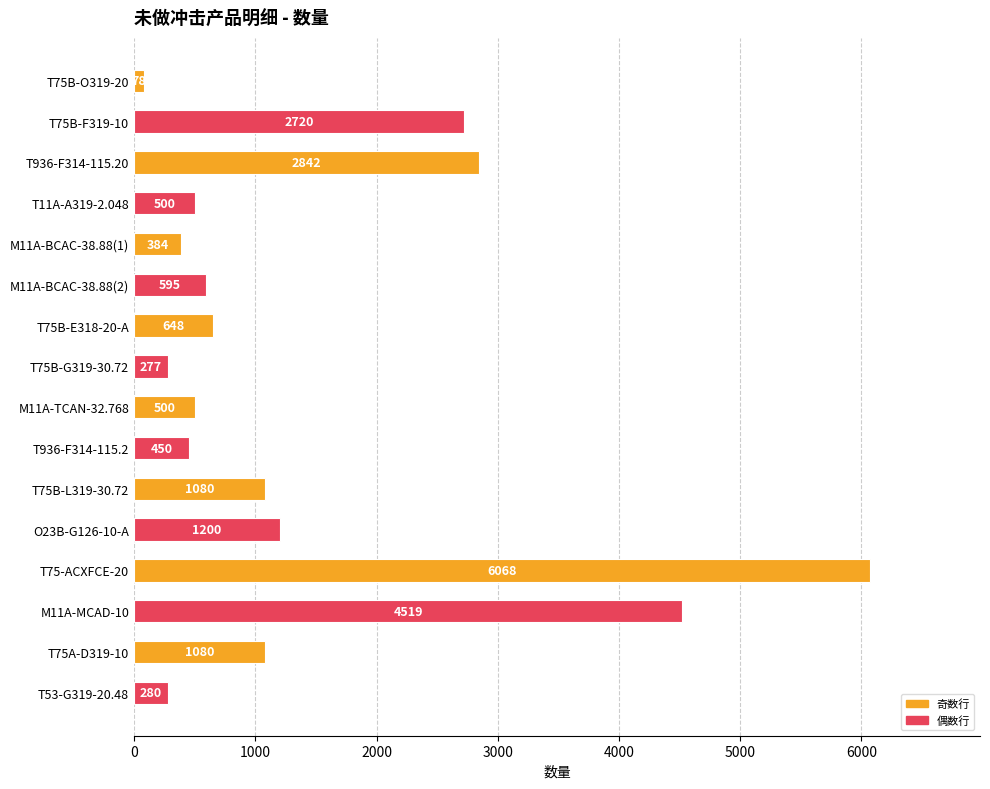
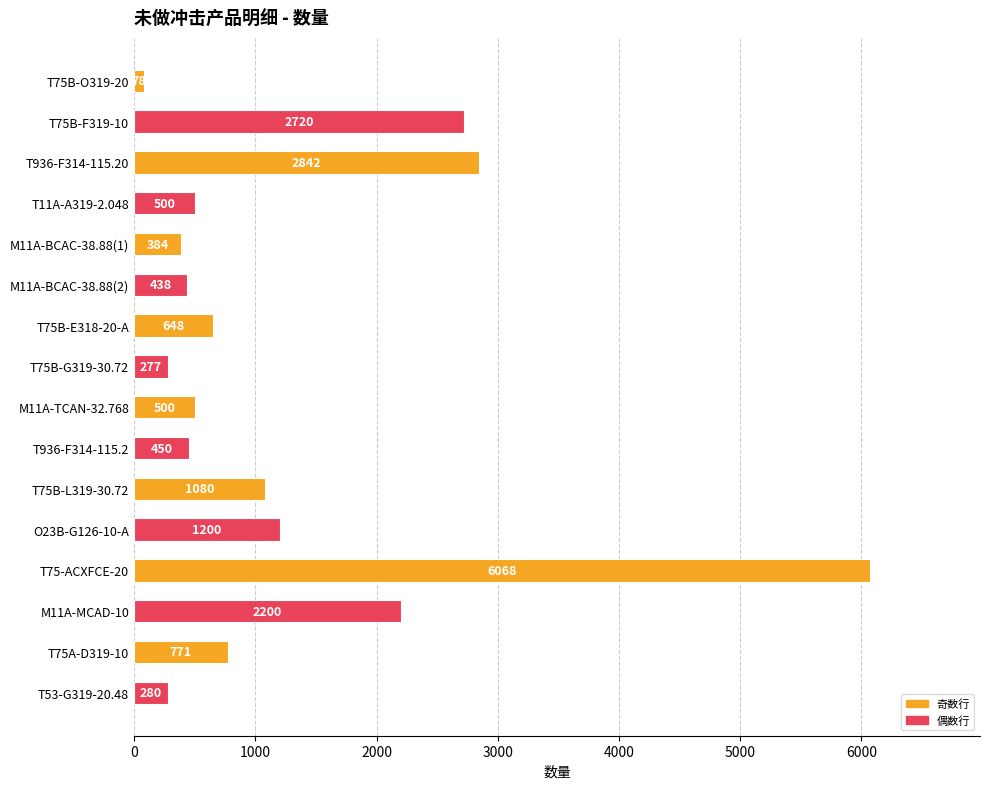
  {
    "T75B-F319-10": 2720,
    "T936-F314-115.20": 2842,
    "T11A-A319-2.048": 500,
    "M11A-BCAC-38.88(1)": 384,
-   "M11A-BCAC-38.88(2)": 595,
+   "M11A-BCAC-38.88(2)": 438,
    "T75B-E318-20-A": 648,
    "T75B-G319-30.72": 277,
    "M11A-TCAN-32.768": 500,
    "T936-F314-115.2": 450,
    "T75B-L319-30.72": 1080,
    "O23B-G126-10-A": 1200,
    "T75-ACXFCE-20": 6068,
-   "M11A-MCAD-10": 4519,
-   "T75A-D319-10": 1080,
+   "M11A-MCAD-10": 2200,
+   "T75A-D319-10": 771,
    "T53-G319-20.48": 280
  }
